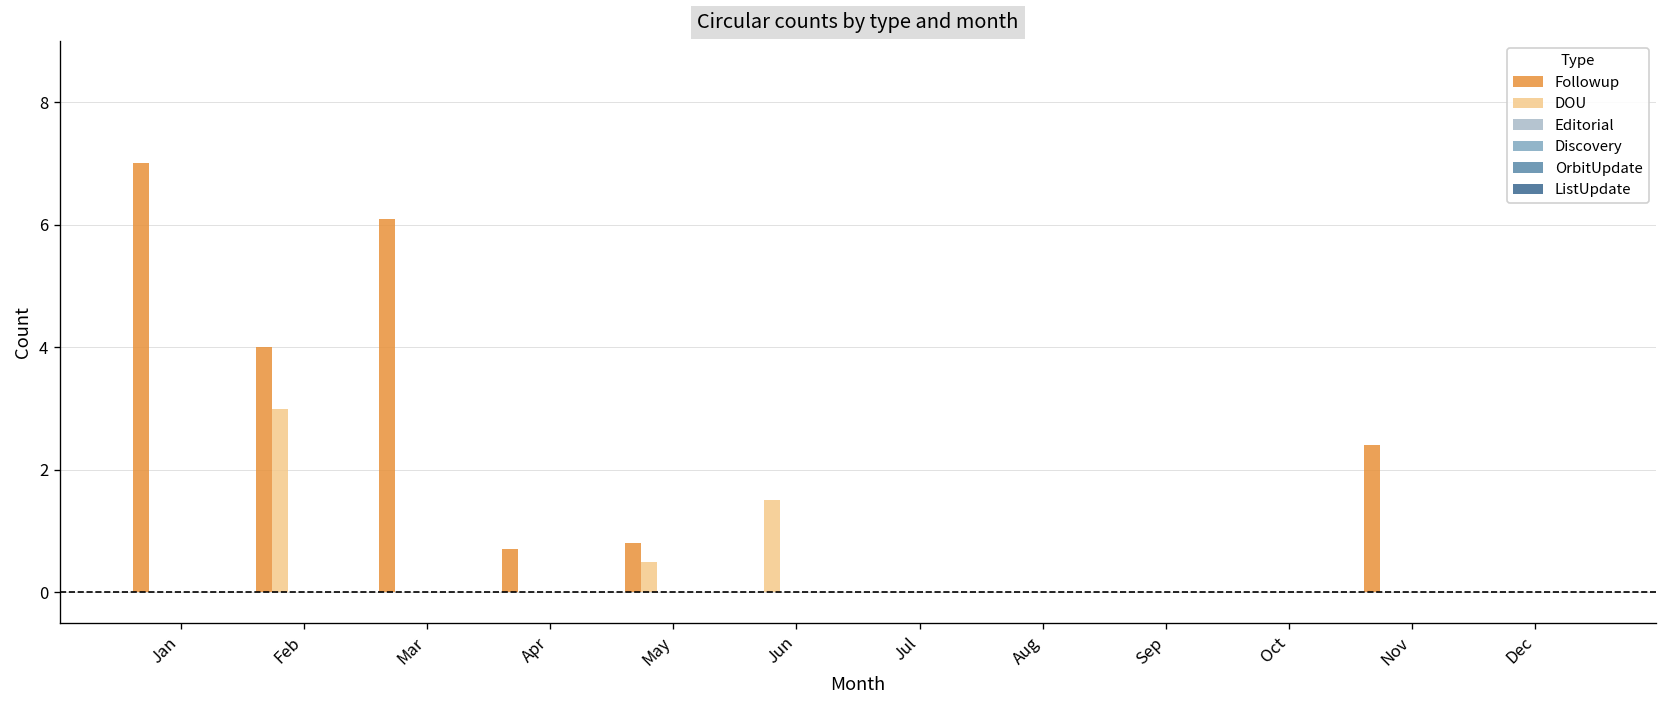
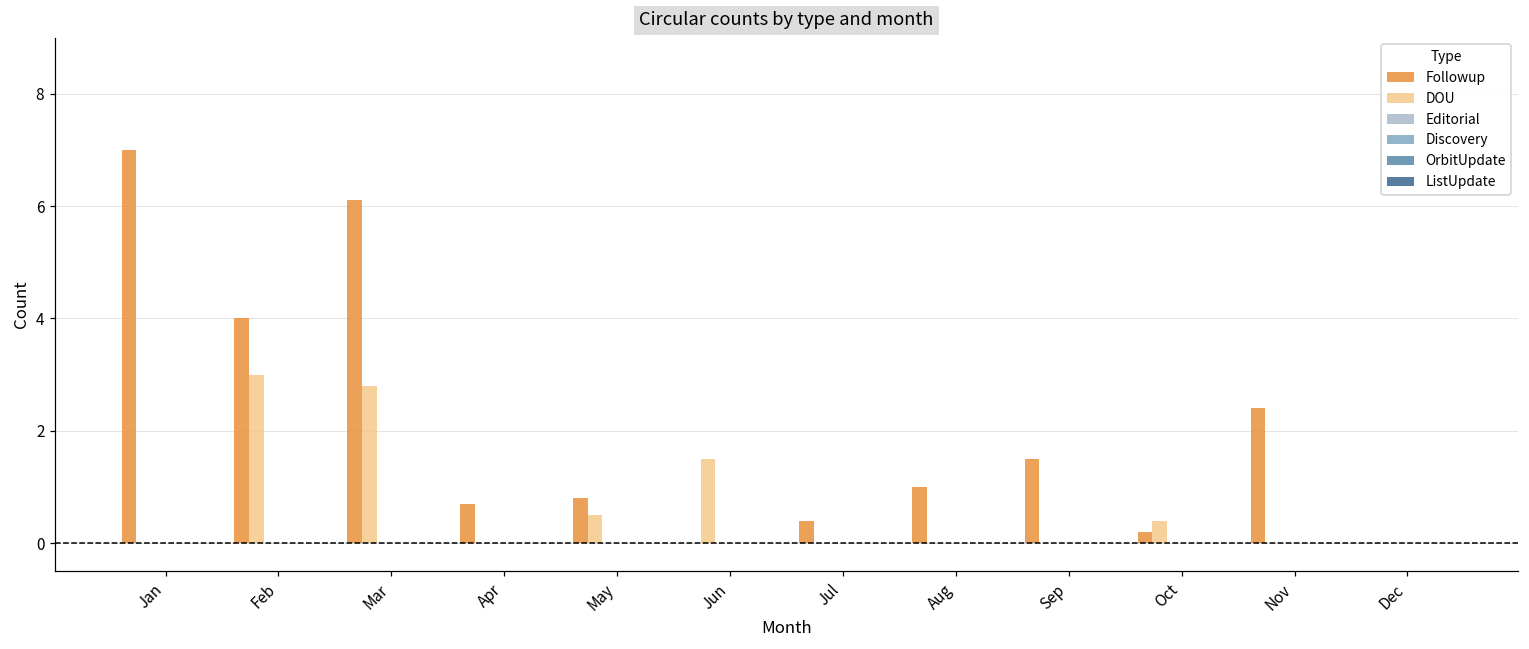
  {
    "Followup": {
      "Jan": 7.0,
      "Feb": 4.0,
      "Mar": 6.1,
      "Apr": 0.7,
      "May": 0.8,
      "Jun": 0.0,
-     "Jul": 0.0,
-     "Aug": 0,
-     "Sep": 0.0,
-     "Oct": 0.0,
+     "Jul": 0.4,
+     "Aug": 1,
+     "Sep": 1.5,
+     "Oct": 0.2,
      "Nov": 2.4,
      "Dec": 0.0
    },
    "DOU": {
      "Jan": 0.0,
      "Feb": 3.0,
-     "Mar": 0.0,
+     "Mar": 2.8,
      "Apr": 0.0,
      "May": 0.5,
      "Jun": 1.5,
      "Jul": 0.0,
      "Aug": 0.0,
      "Sep": 0.0,
-     "Oct": 0.0,
+     "Oct": 0.4,
      "Nov": 0.0,
      "Dec": 0.0
    }
  }
